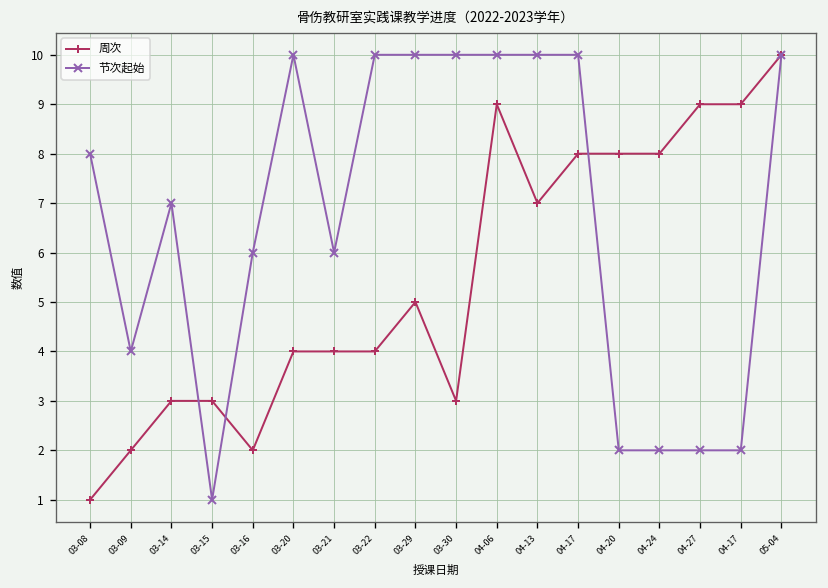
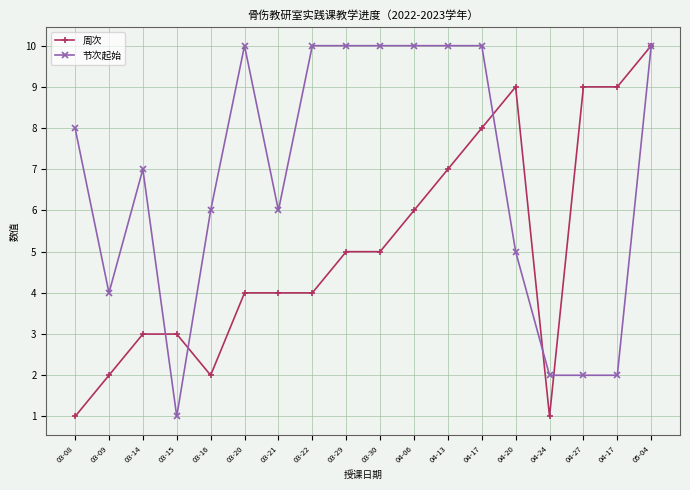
  {
    "周次": {
      "03-08": 1,
      "03-09": 2,
      "03-14": 3,
      "03-15": 3,
      "03-16": 2,
      "03-20": 4,
      "03-21": 4,
      "03-22": 4,
      "03-29": 5,
-     "03-30": 3,
-     "04-06": 9,
+     "03-30": 5,
+     "04-06": 6,
      "04-13": 7,
-     "04-20": 8,
-     "04-24": 8,
+     "04-20": 9,
+     "04-24": 1,
      "04-27": 9
    },
    "节次起始": {
      "03-08": 8,
      "03-09": 4,
      "03-14": 7,
      "03-15": 1,
      "03-16": 6,
      "03-20": 10,
      "03-21": 6,
      "03-22": 10,
      "03-29": 10,
      "03-30": 10,
      "04-06": 10,
      "04-13": 10,
-     "04-20": 2,
+     "04-20": 5,
      "04-24": 2,
      "04-27": 2
    }
  }
